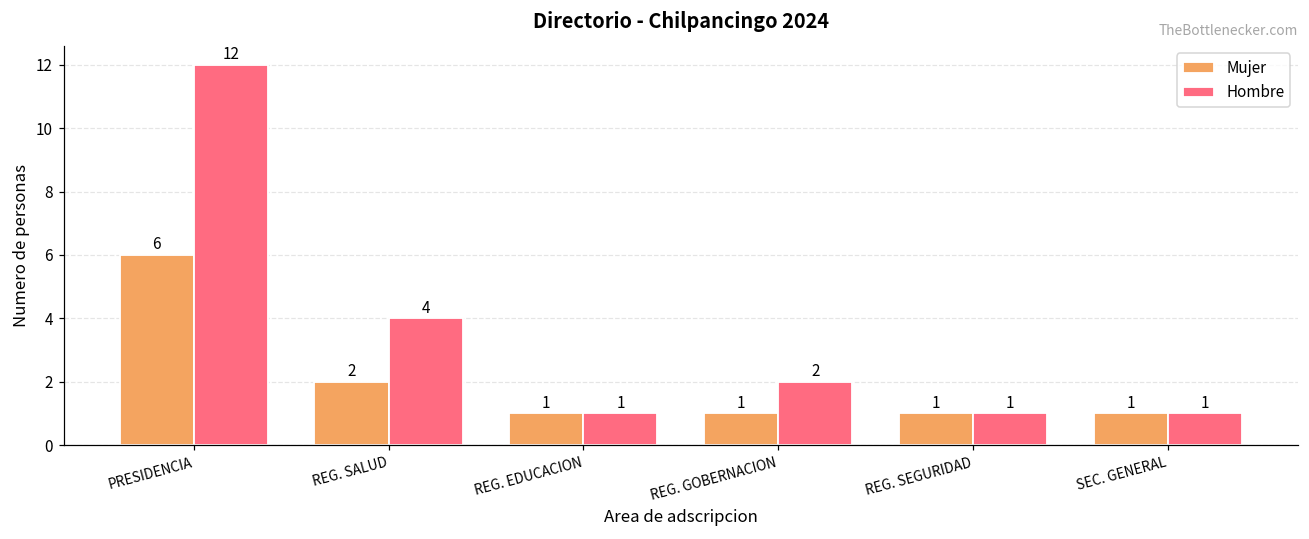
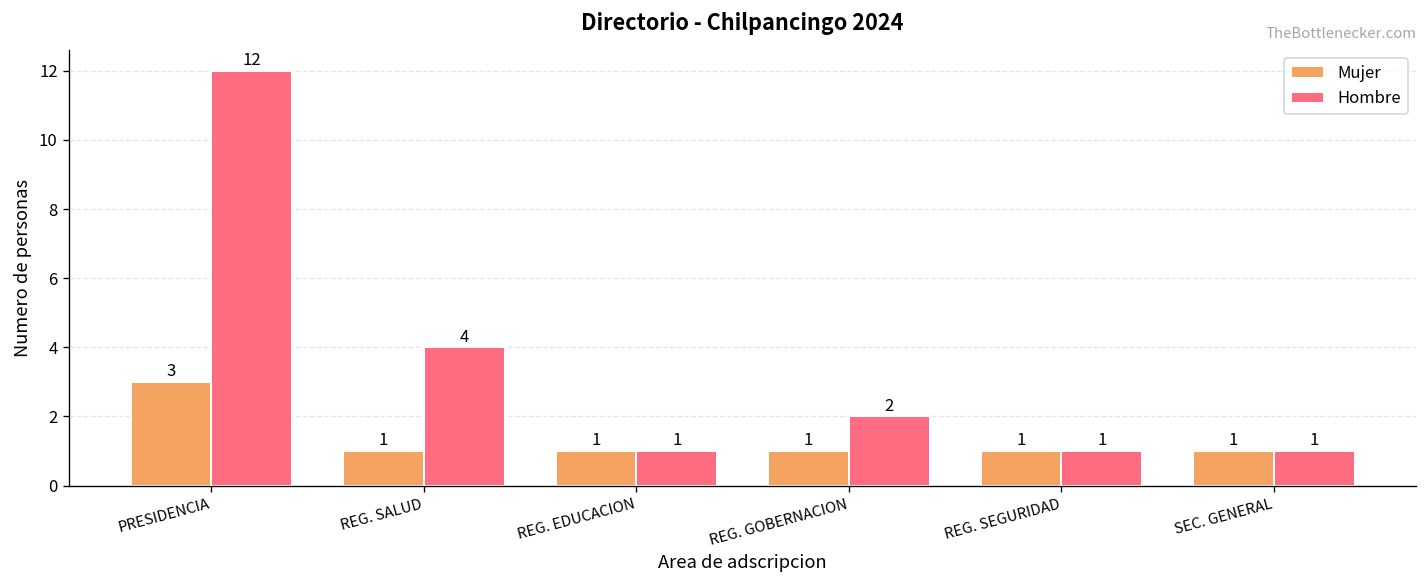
  {
    "Mujer": {
-     "PRESIDENCIA": 6,
-     "REG. SALUD": 2,
+     "PRESIDENCIA": 3,
+     "REG. SALUD": 1,
      "REG. EDUCACION": 1,
      "REG. GOBERNACION": 1,
      "REG. SEGURIDAD": 1,
      "SEC. GENERAL": 1
    },
    "Hombre": {
      "PRESIDENCIA": 12,
      "REG. SALUD": 4,
      "REG. EDUCACION": 1,
      "REG. GOBERNACION": 2,
      "REG. SEGURIDAD": 1,
      "SEC. GENERAL": 1
    }
  }
